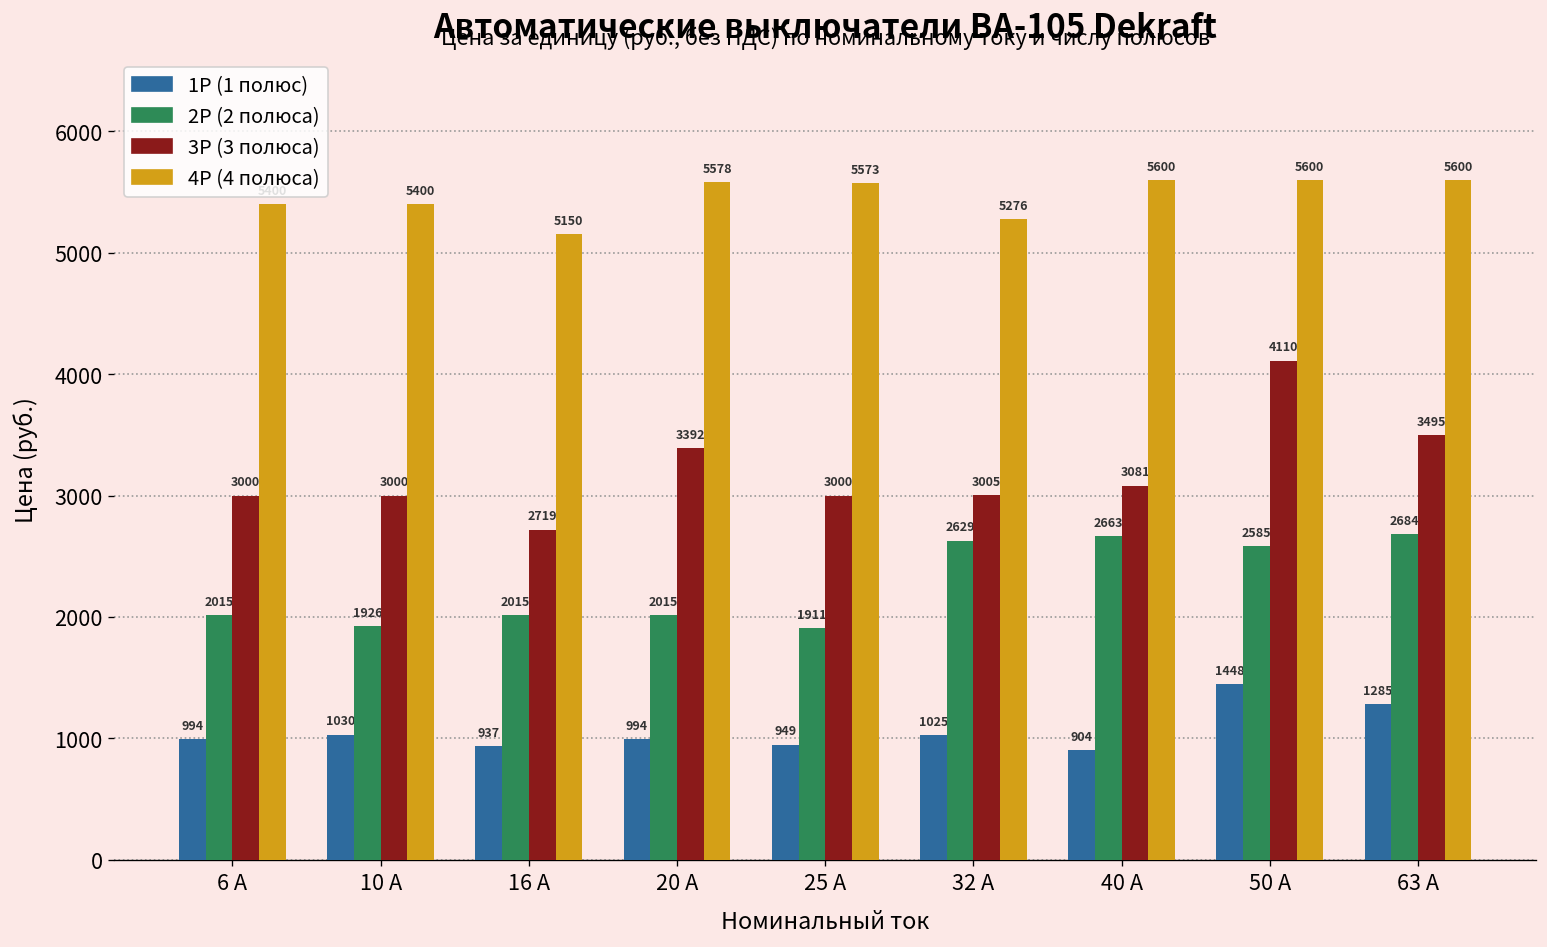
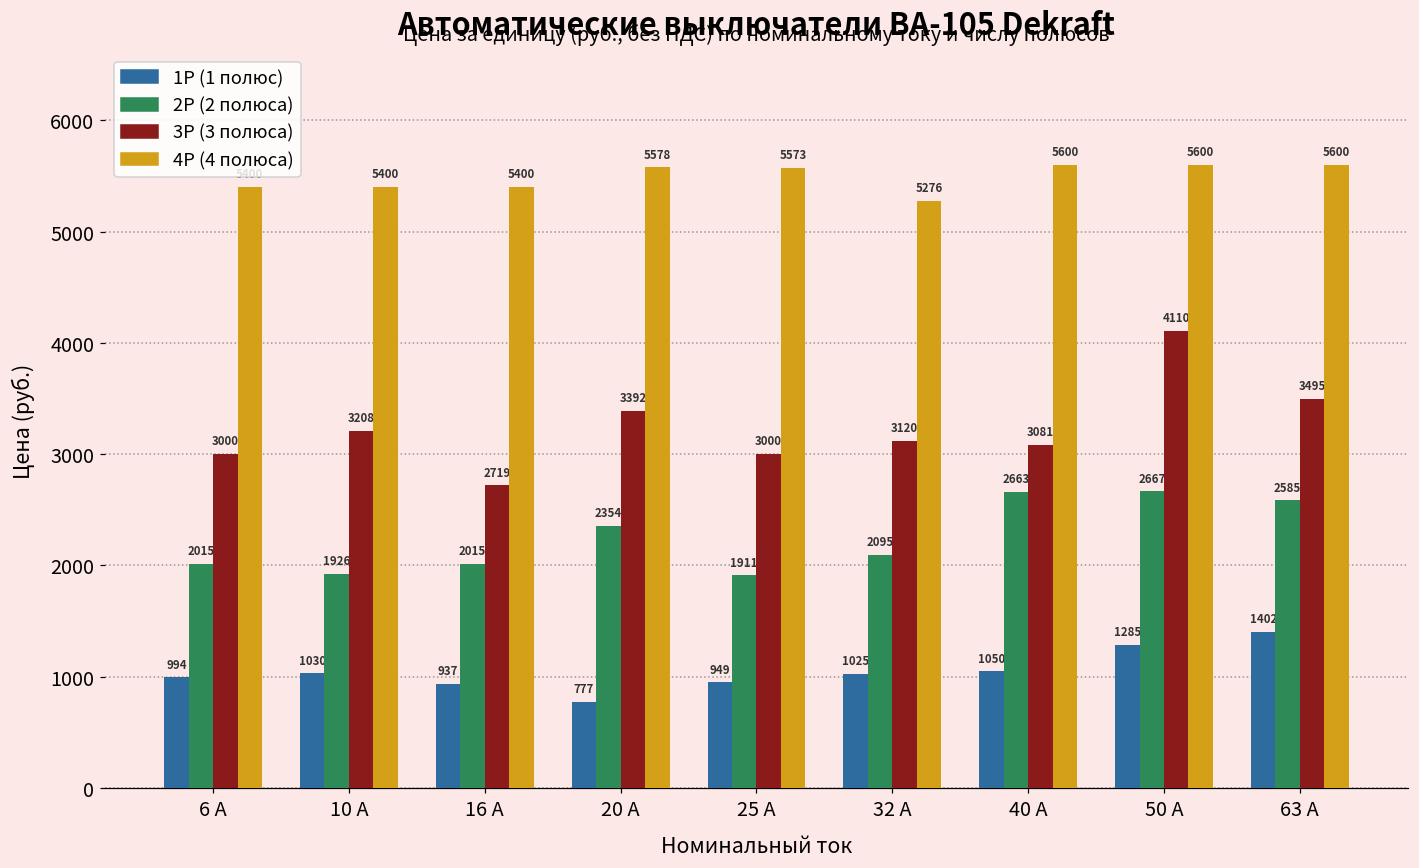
  {
    "1P (1 полюс)": {
      "6 А": 994,
      "10 А": 1030,
      "16 А": 937,
-     "20 А": 994,
+     "20 А": 777,
      "25 А": 949,
      "32 А": 1025,
-     "40 А": 904,
-     "50 А": 1448,
-     "63 А": 1285
+     "40 А": 1050,
+     "50 А": 1285,
+     "63 А": 1402
    },
    "2P (2 полюса)": {
      "6 А": 2015,
      "10 А": 1926,
      "16 А": 2015,
-     "20 А": 2015,
+     "20 А": 2354,
      "25 А": 1911,
-     "32 А": 2629,
+     "32 А": 2095,
      "40 А": 2663,
-     "50 А": 2585,
-     "63 А": 2684
+     "50 А": 2667,
+     "63 А": 2585
    },
    "3P (3 полюса)": {
      "6 А": 3000,
-     "10 А": 3000,
+     "10 А": 3208,
      "16 А": 2719,
      "20 А": 3392,
      "25 А": 3000,
-     "32 А": 3005,
+     "32 А": 3120,
      "40 А": 3081,
      "50 А": 4110,
      "63 А": 3495
    },
    "4P (4 полюса)": {
      "10 А": 5400,
-     "16 А": 5150,
+     "16 А": 5400,
      "20 А": 5578,
      "25 А": 5573,
      "32 А": 5276,
      "40 А": 5600,
      "50 А": 5600,
      "63 А": 5600
    }
  }
